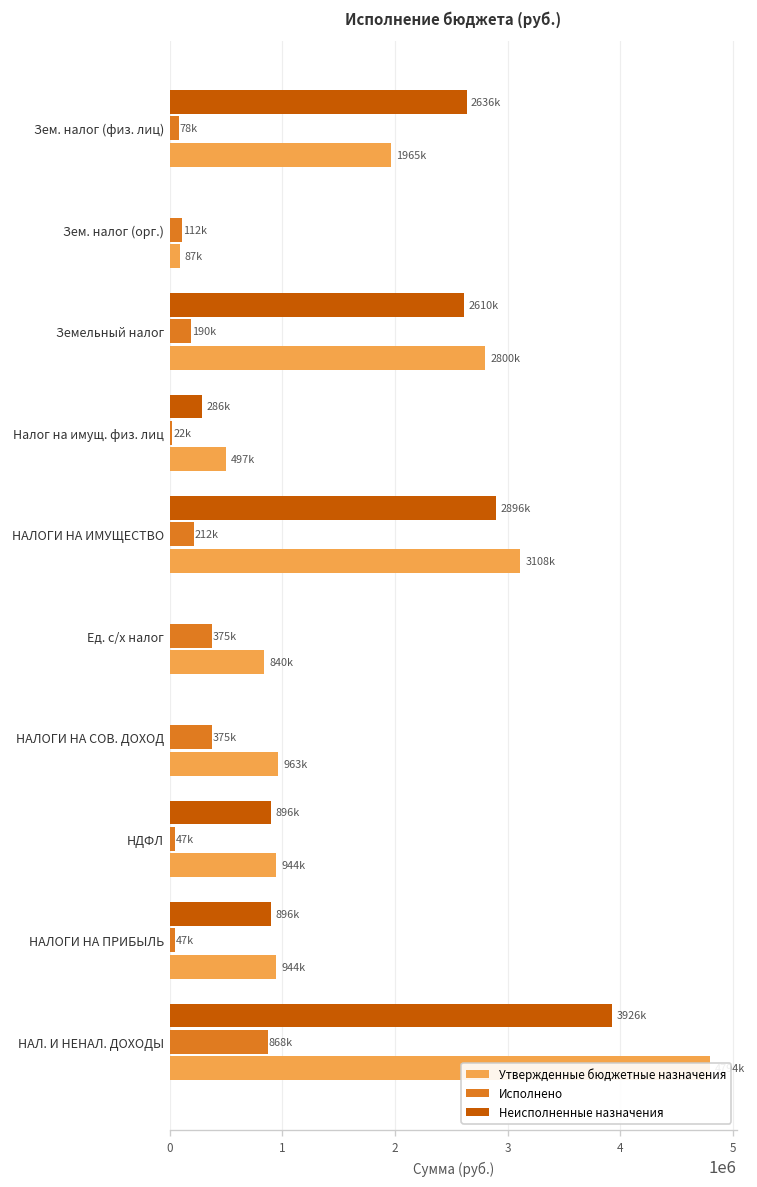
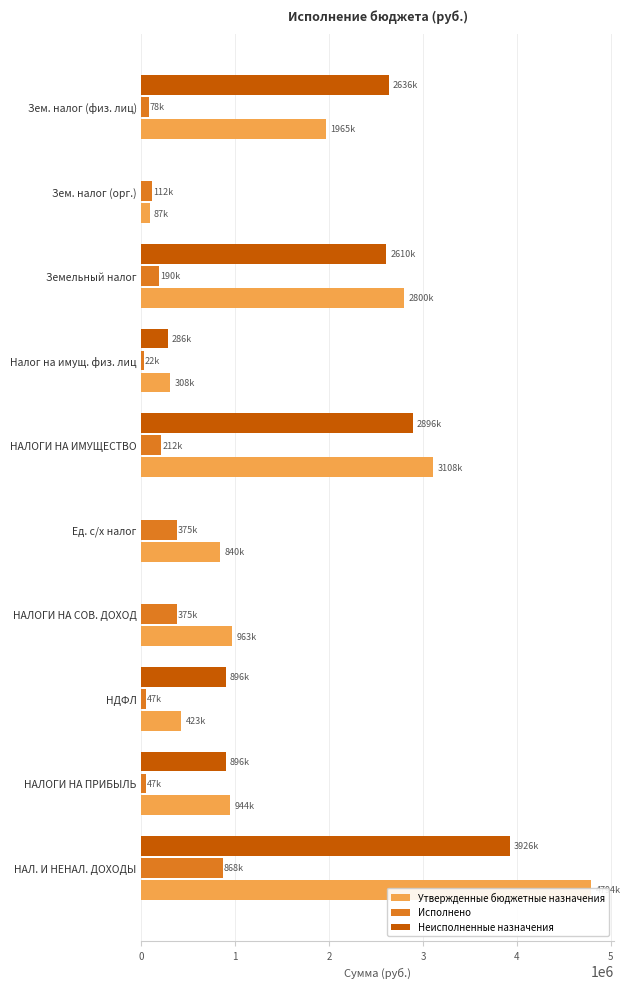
  {
    "Утвержденные бюджетные назначения": {
      "Зем. налог (физ. лиц)": "1965k",
      "Зем. налог (орг.)": "87k",
      "Земельный налог": "2800k",
-     "Налог на имущ. физ. лиц": "497k",
+     "Налог на имущ. физ. лиц": "308k",
      "НАЛОГИ НА ИМУЩЕСТВО": "3108k",
      "Ед. с/х налог": "840k",
      "НАЛОГИ НА СОВ. ДОХОД": "963k",
-     "НДФЛ": "944k",
+     "НДФЛ": "423k",
      "НАЛОГИ НА ПРИБЫЛЬ": "944k"
    }
  }
